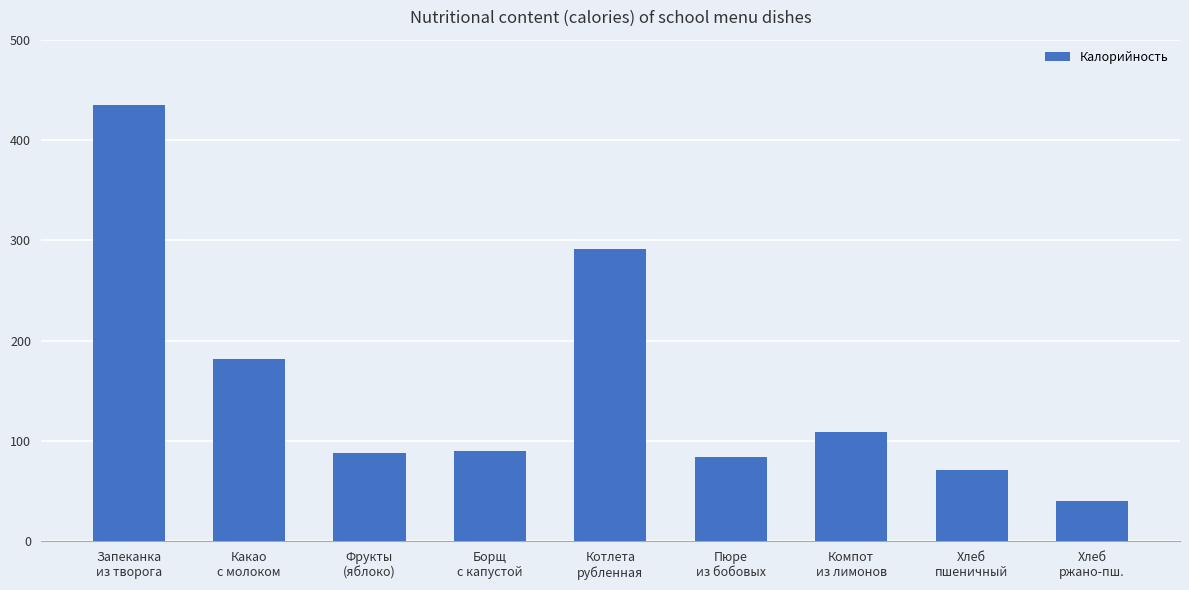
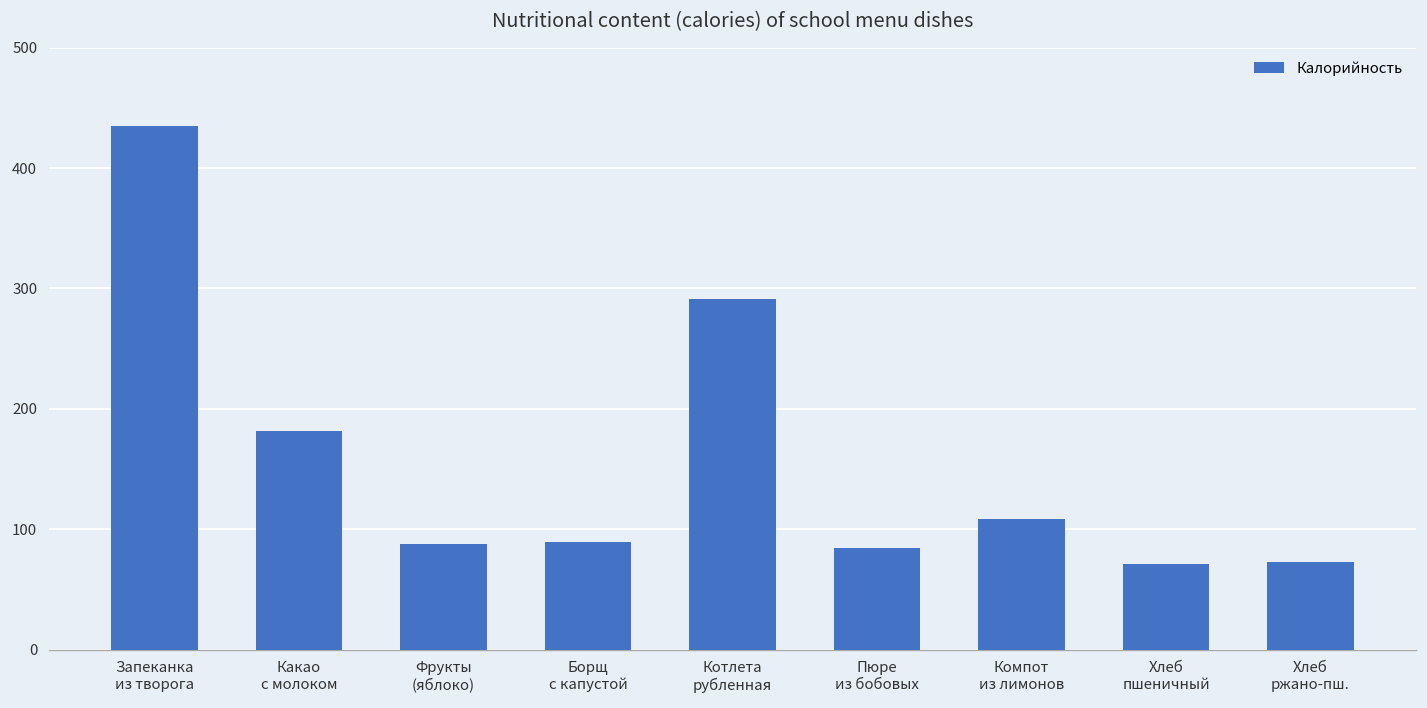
  {
    "Запеканка из творога": 435,
    "Какао с молоком": 182,
    "Фрукты (яблоко)": 88,
    "Борщ с капустой": 90,
    "Котлета рубленная": 292,
    "Пюре из бобовых": 84,
    "Компот из лимонов": 109,
    "Хлеб пшеничный": 71,
-   "Хлеб ржано-пш.": 40
+   "Хлеб ржано-пш.": 73
  }
